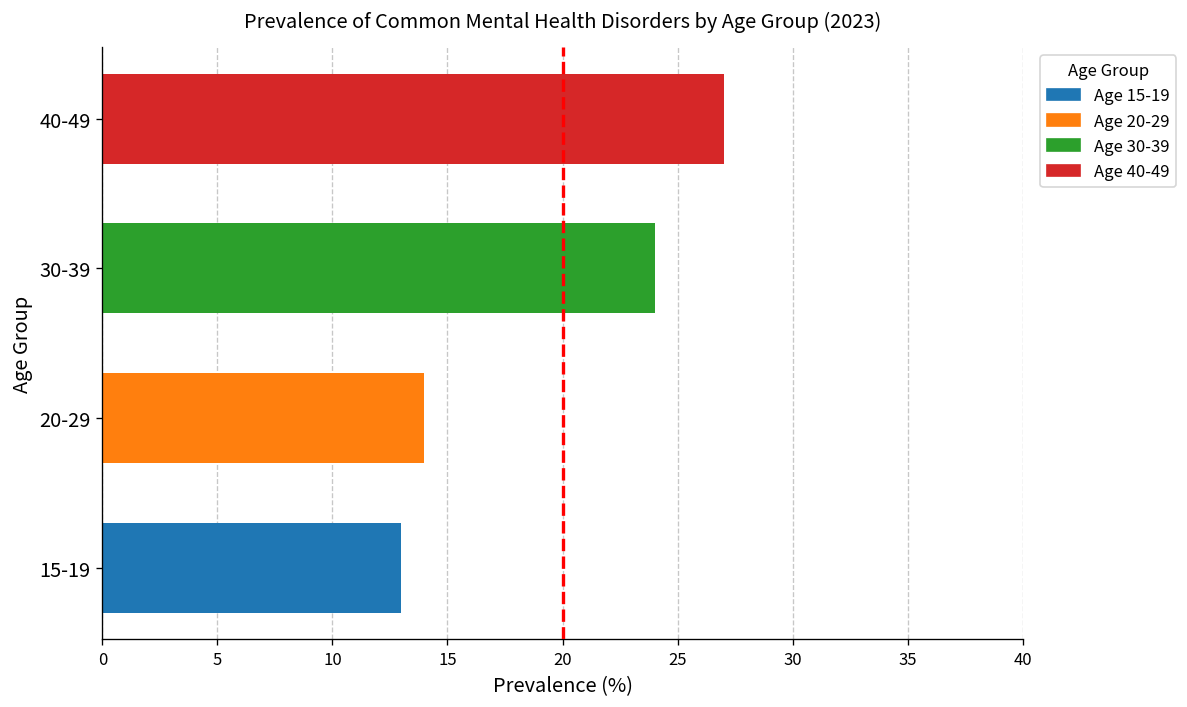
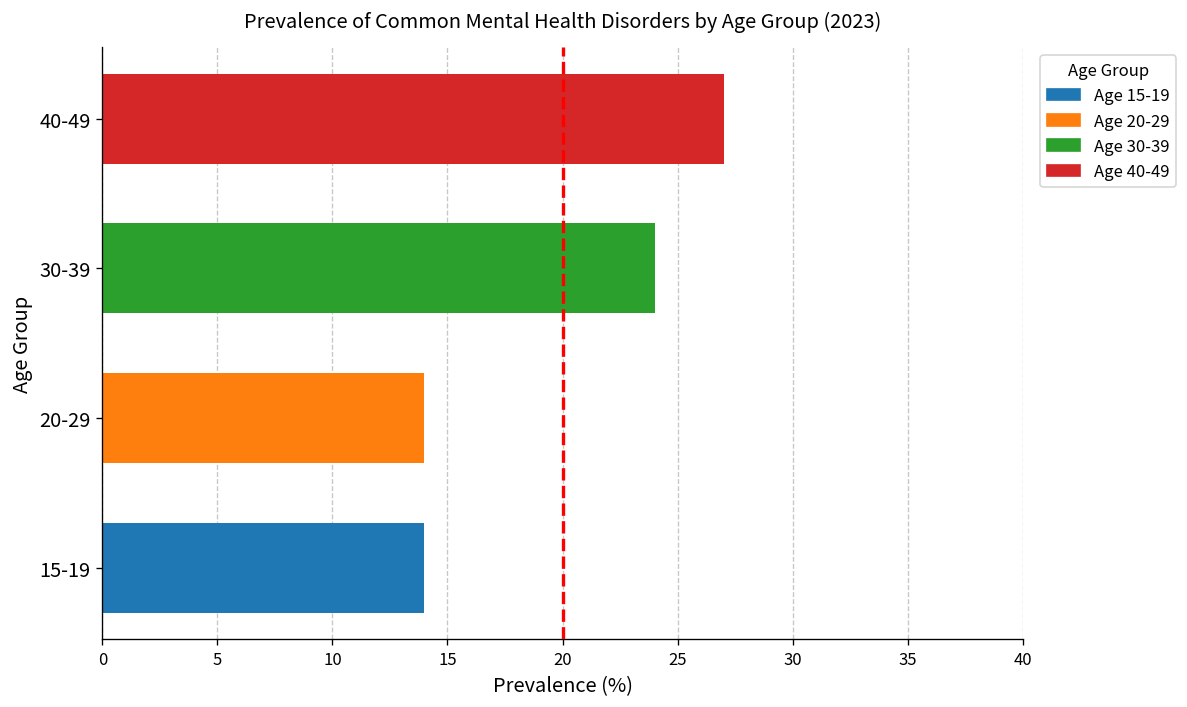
  {
    "40-49": 27,
    "30-39": 24,
    "20-29": 14,
-   "15-19": 13
+   "15-19": 14
  }
